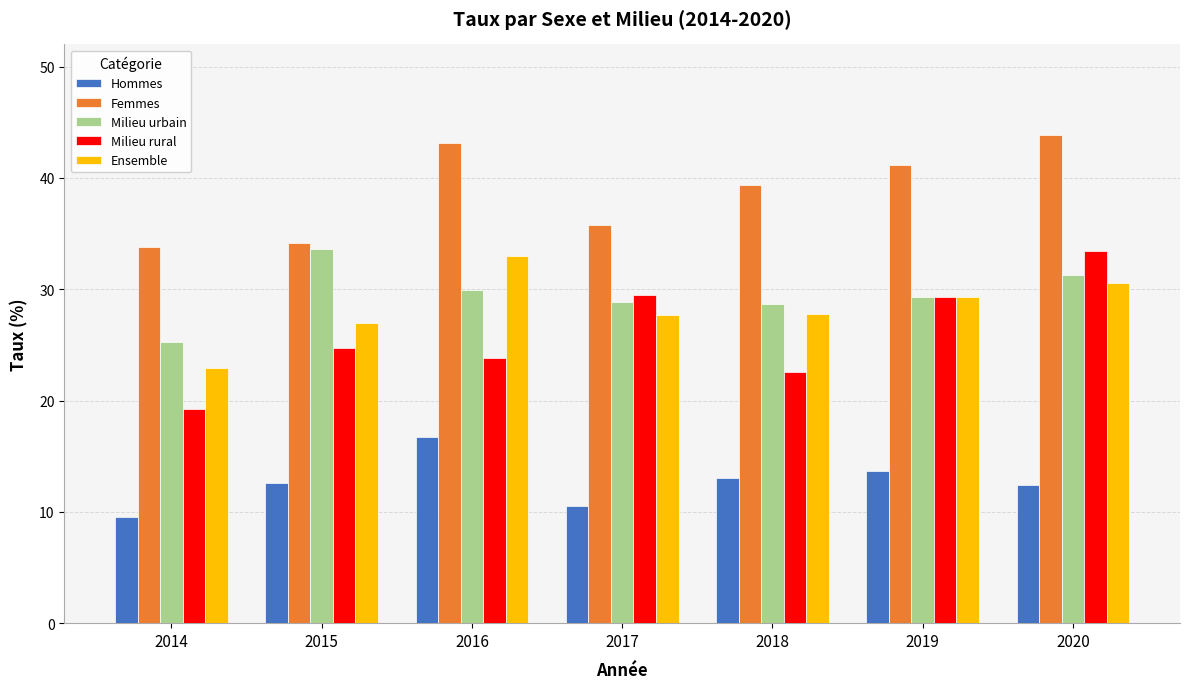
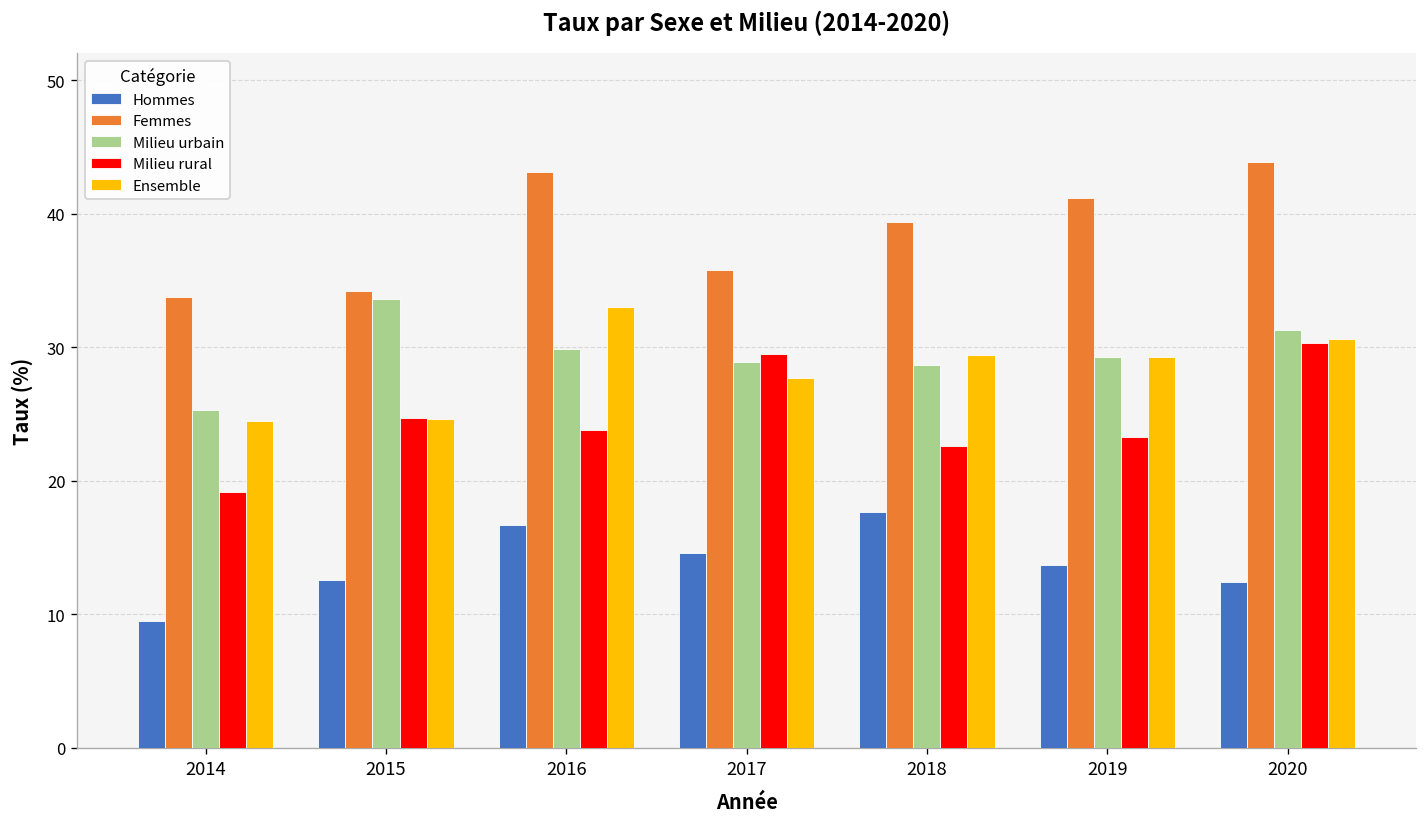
  {
    "Hommes": {
      "2014": 9.5,
      "2015": 12.6,
      "2016": 16.7,
-     "2017": 10.5,
-     "2018": 13.0,
+     "2017": 14.6,
+     "2018": 17.7,
      "2019": 13.7,
      "2020": 12.4
    },
    "Femmes": {
      "2014": 33.8,
      "2015": 34.2,
      "2016": 43.1,
      "2017": 35.8,
      "2018": 39.4,
      "2019": 41.2,
      "2020": 43.9
    },
    "Milieu urbain": {
      "2014": 25.3,
      "2015": 33.6,
      "2016": 29.9,
      "2017": 28.9,
      "2018": 28.7,
      "2019": 29.3,
      "2020": 31.3
    },
    "Milieu rural": {
      "2014": 19.2,
      "2015": 24.7,
      "2016": 23.8,
      "2017": 29.5,
      "2018": 22.6,
-     "2019": 29.3,
-     "2020": 33.4
+     "2019": 23.3,
+     "2020": 30.3
    },
    "Ensemble": {
-     "2014": 22.9,
-     "2015": 27.0,
+     "2014": 24.5,
+     "2015": 24.6,
      "2016": 33.0,
      "2017": 27.7,
-     "2018": 27.8,
+     "2018": 29.4,
      "2019": 29.3,
      "2020": 30.6
    }
  }
